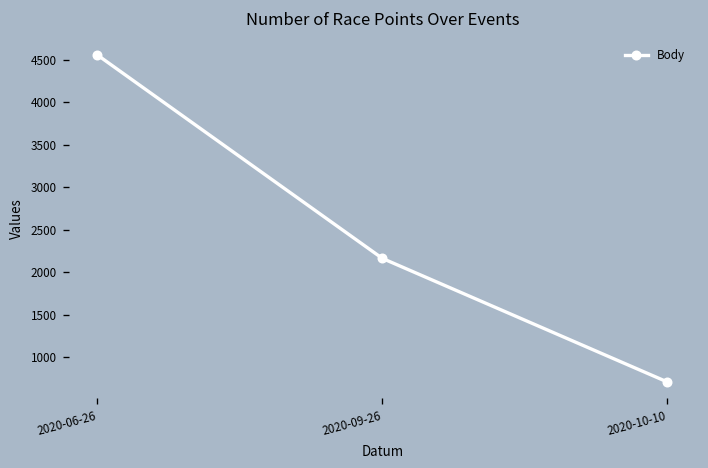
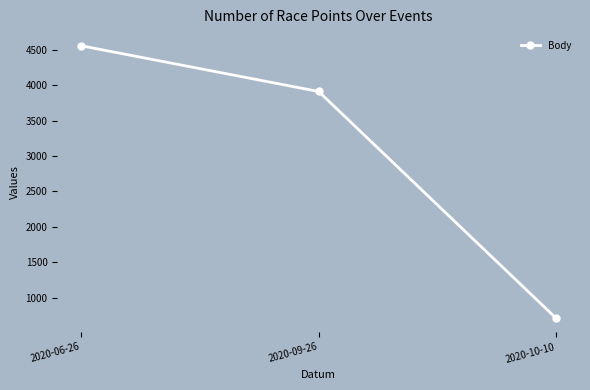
  {
    "2020-06-26": 4600,
-   "2020-09-26": 2200,
+   "2020-09-26": 3900,
    "2020-10-10": 700
  }
